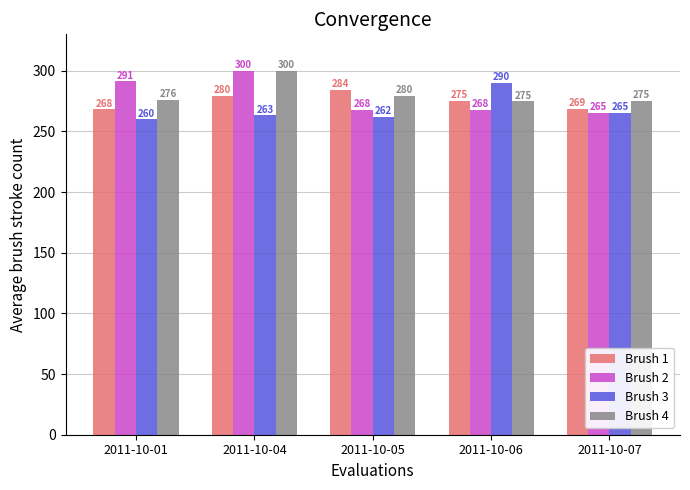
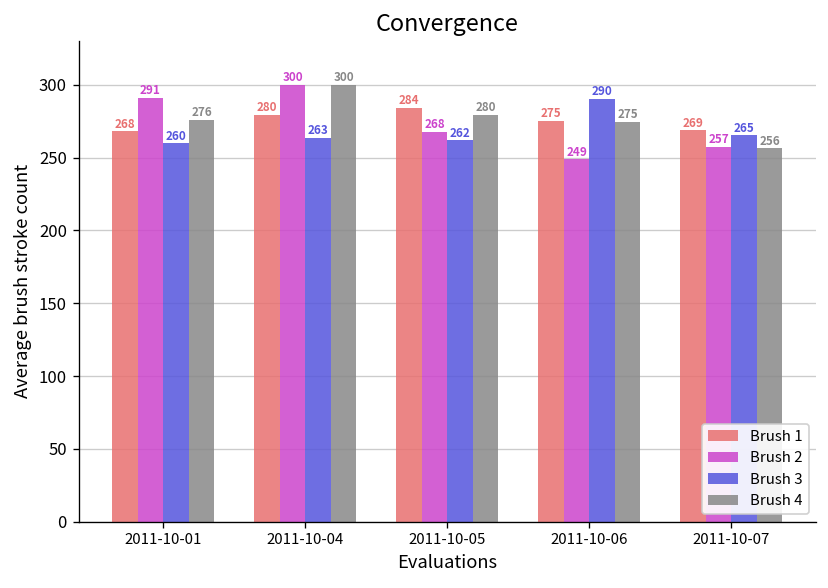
  {
    "Brush 1": {
      "2011-10-01": 268,
      "2011-10-04": 280,
      "2011-10-05": 284,
      "2011-10-06": 275,
      "2011-10-07": 269
    },
    "Brush 2": {
      "2011-10-01": 291,
      "2011-10-04": 300,
      "2011-10-05": 268,
-     "2011-10-06": 268,
-     "2011-10-07": 265
+     "2011-10-06": 249,
+     "2011-10-07": 257
    },
    "Brush 3": {
      "2011-10-01": 260,
      "2011-10-04": 263,
      "2011-10-05": 262,
      "2011-10-06": 290,
      "2011-10-07": 265
    },
    "Brush 4": {
      "2011-10-01": 276,
      "2011-10-04": 300,
      "2011-10-05": 280,
      "2011-10-06": 275,
-     "2011-10-07": 275
+     "2011-10-07": 256
    }
  }
